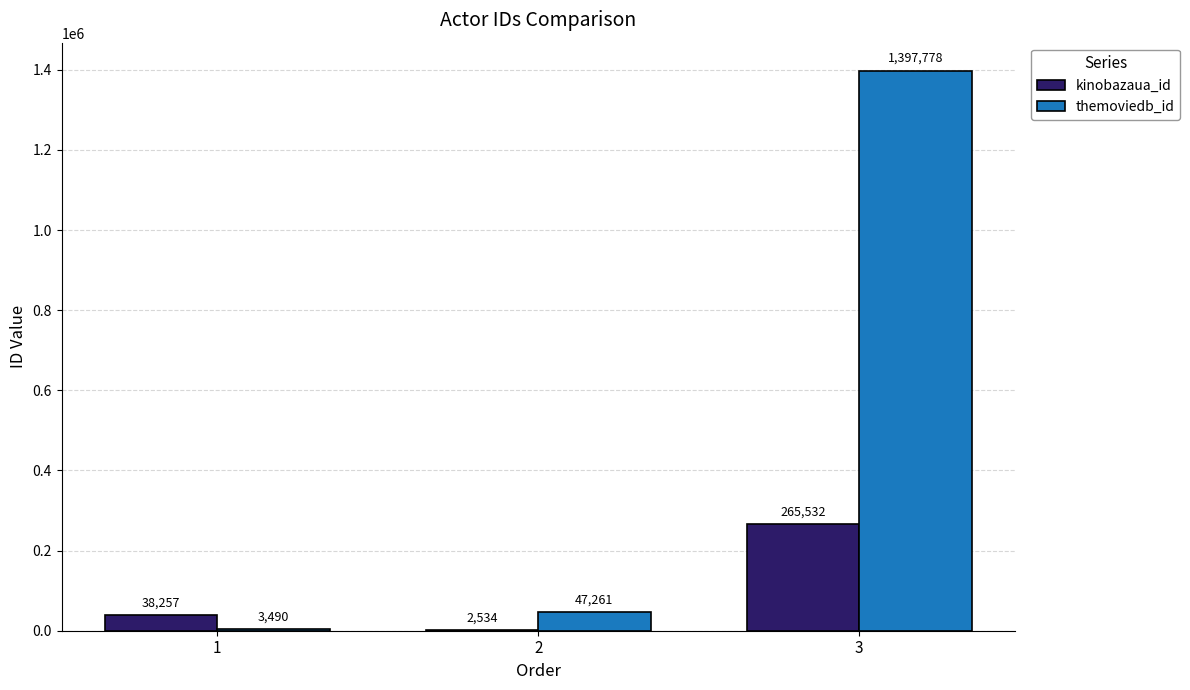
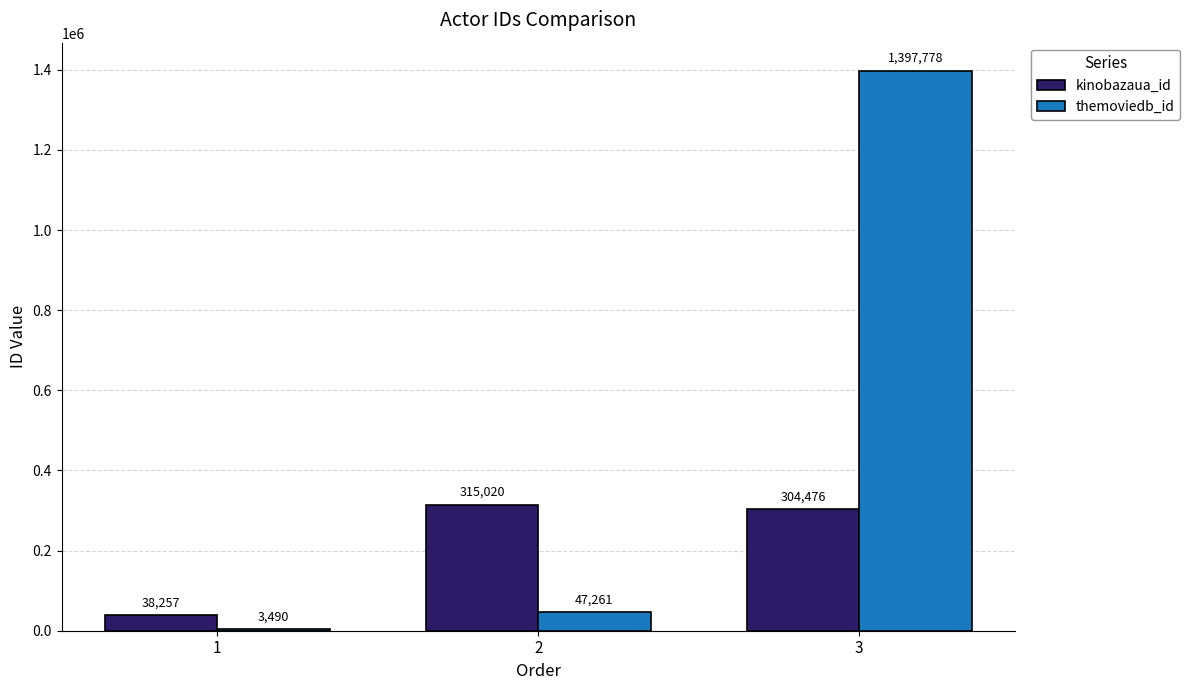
  {
    "kinobazaua_id": {
      "1": "38,257",
-     "2": "2,534",
-     "3": "265,532"
+     "2": "315,020",
+     "3": "304,476"
    },
    "themoviedb_id": {
      "1": "3,490",
      "2": "47,261",
      "3": "1,397,778"
    }
  }
